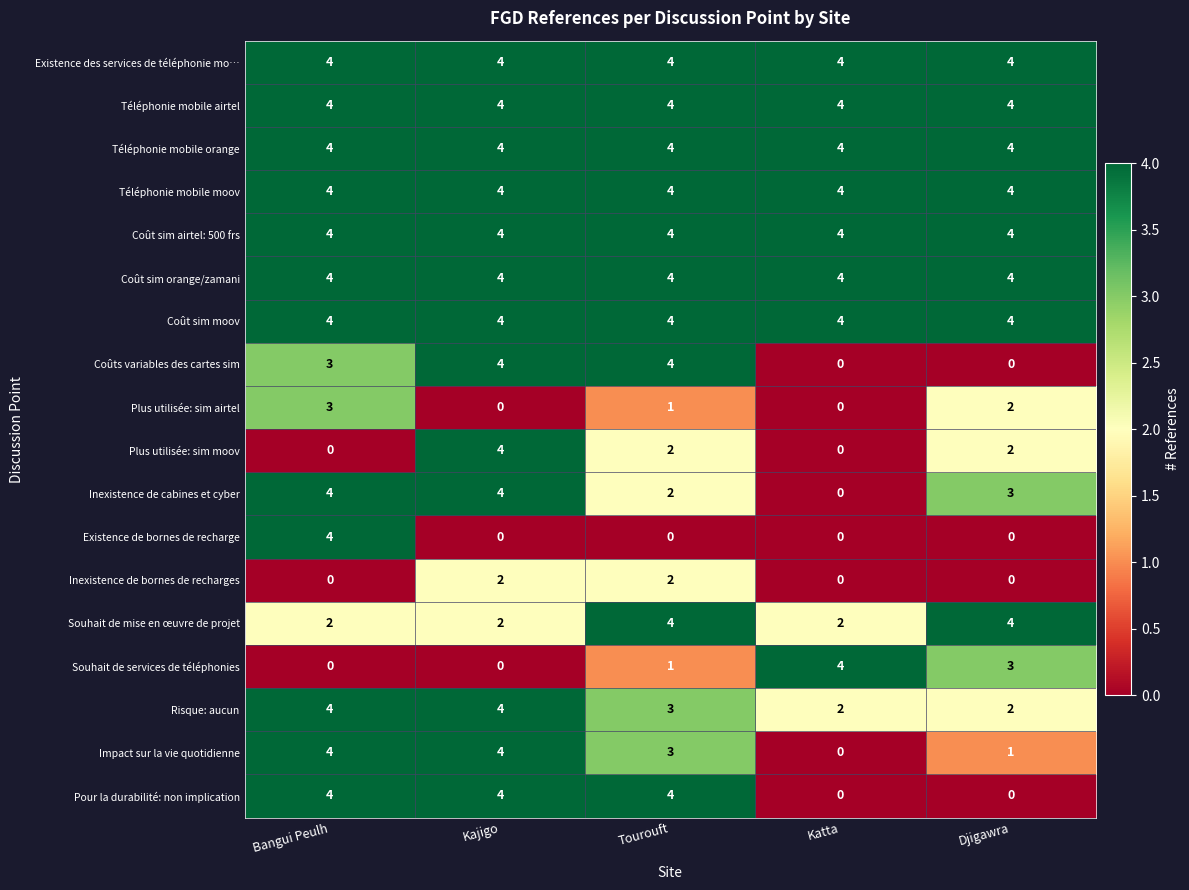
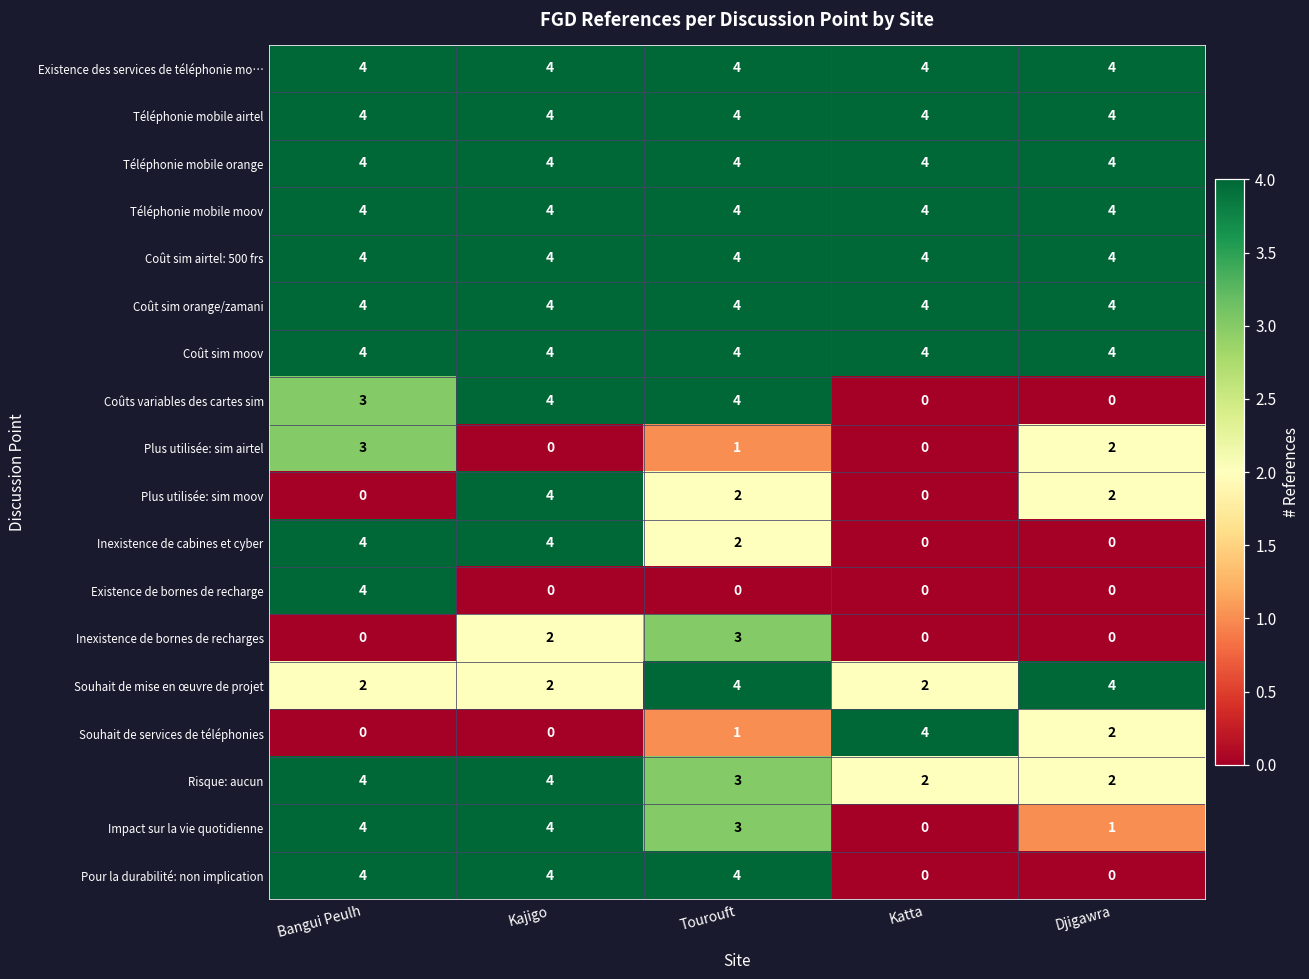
  {
    "Existence des services de téléphonie mo…": {
      "Bangui Peulh": 4,
      "Kajigo": 4,
      "Tourouft": 4,
      "Katta": 4,
      "Djigawra": 4
    },
    "Téléphonie mobile airtel": {
      "Bangui Peulh": 4,
      "Kajigo": 4,
      "Tourouft": 4,
      "Katta": 4,
      "Djigawra": 4
    },
    "Téléphonie mobile orange": {
      "Bangui Peulh": 4,
      "Kajigo": 4,
      "Tourouft": 4,
      "Katta": 4,
      "Djigawra": 4
    },
    "Téléphonie mobile moov": {
      "Bangui Peulh": 4,
      "Kajigo": 4,
      "Tourouft": 4,
      "Katta": 4,
      "Djigawra": 4
    },
    "Coût sim airtel: 500 frs": {
      "Bangui Peulh": 4,
      "Kajigo": 4,
      "Tourouft": 4,
      "Katta": 4,
      "Djigawra": 4
    },
    "Coût sim orange/zamani": {
      "Bangui Peulh": 4,
      "Kajigo": 4,
      "Tourouft": 4,
      "Katta": 4,
      "Djigawra": 4
    },
    "Coût sim moov": {
      "Bangui Peulh": 4,
      "Kajigo": 4,
      "Tourouft": 4,
      "Katta": 4,
      "Djigawra": 4
    },
    "Coûts variables des cartes sim": {
      "Bangui Peulh": 3,
      "Kajigo": 4,
      "Tourouft": 4,
      "Katta": 0,
      "Djigawra": 0
    },
    "Plus utilisée: sim airtel": {
      "Bangui Peulh": 3,
      "Kajigo": 0,
      "Tourouft": 1,
      "Katta": 0,
      "Djigawra": 2
    },
    "Plus utilisée: sim moov": {
      "Bangui Peulh": 0,
      "Kajigo": 4,
      "Tourouft": 2,
      "Katta": 0,
      "Djigawra": 2
    },
    "Inexistence de cabines et cyber": {
      "Bangui Peulh": 4,
      "Kajigo": 4,
      "Tourouft": 2,
      "Katta": 0,
-     "Djigawra": 3
+     "Djigawra": 0
    },
    "Existence de bornes de recharge": {
      "Bangui Peulh": 4,
      "Kajigo": 0,
      "Tourouft": 0,
      "Katta": 0,
      "Djigawra": 0
    },
    "Inexistence de bornes de recharges": {
      "Bangui Peulh": 0,
      "Kajigo": 2,
-     "Tourouft": 2,
+     "Tourouft": 3,
      "Katta": 0,
      "Djigawra": 0
    },
    "Souhait de mise en œuvre de projet": {
      "Bangui Peulh": 2,
      "Kajigo": 2,
      "Tourouft": 4,
      "Katta": 2,
      "Djigawra": 4
    },
    "Souhait de services de téléphonies": {
      "Bangui Peulh": 0,
      "Kajigo": 0,
      "Tourouft": 1,
      "Katta": 4,
-     "Djigawra": 3
+     "Djigawra": 2
    },
    "Risque: aucun": {
      "Bangui Peulh": 4,
      "Kajigo": 4,
      "Tourouft": 3,
      "Katta": 2,
      "Djigawra": 2
    },
    "Impact sur la vie quotidienne": {
      "Bangui Peulh": 4,
      "Kajigo": 4,
      "Tourouft": 3,
      "Katta": 0,
      "Djigawra": 1
    },
    "Pour la durabilité: non implication": {
      "Bangui Peulh": 4,
      "Kajigo": 4,
      "Tourouft": 4,
      "Katta": 0,
      "Djigawra": 0
    }
  }
